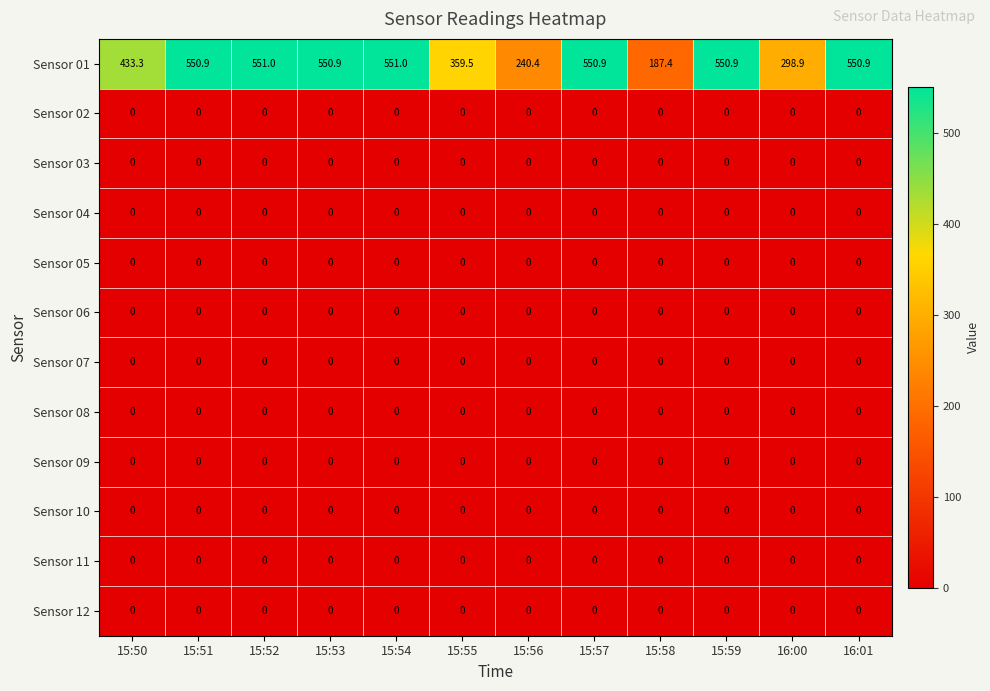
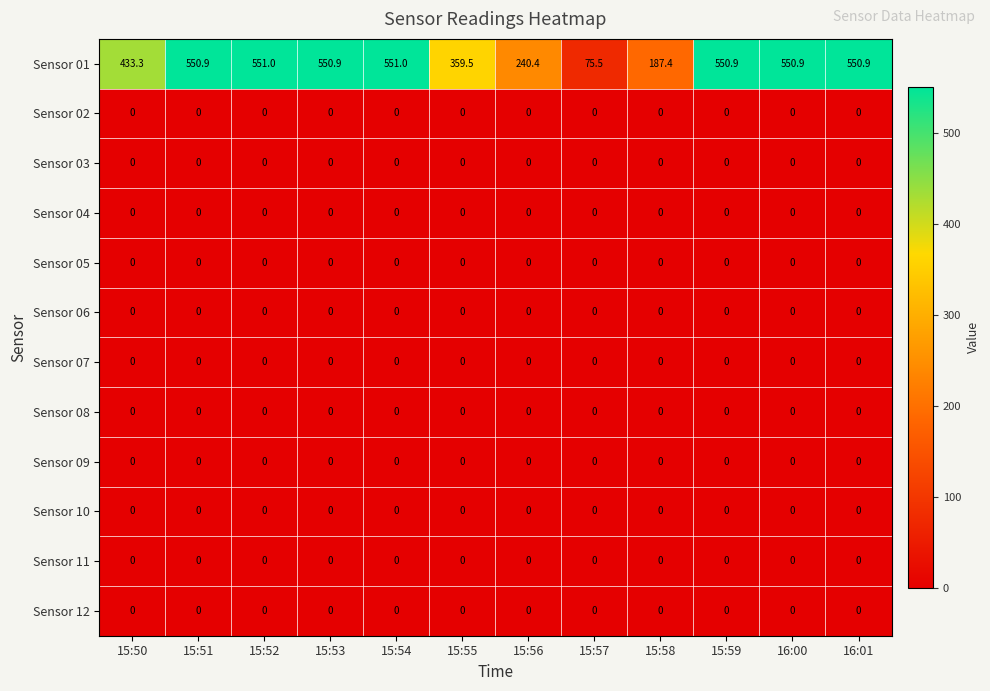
  {
    "Sensor 01": {
      "15:50": 433.3,
      "15:51": 550.9,
      "15:52": 551.0,
      "15:53": 550.9,
      "15:54": 551.0,
      "15:55": 359.5,
      "15:56": 240.4,
-     "15:57": 550.9,
+     "15:57": 75.5,
      "15:58": 187.4,
      "15:59": 550.9,
-     "16:00": 298.9,
+     "16:00": 550.9,
      "16:01": 550.9
    },
    "Sensor 02": {
      "15:50": 0,
      "15:51": 0,
      "15:52": 0,
      "15:53": 0,
      "15:54": 0,
      "15:55": 0,
      "15:56": 0,
      "15:57": 0,
      "15:58": 0,
      "15:59": 0,
      "16:00": 0,
      "16:01": 0
    },
    "Sensor 03": {
      "15:50": 0,
      "15:51": 0,
      "15:52": 0,
      "15:53": 0,
      "15:54": 0,
      "15:55": 0,
      "15:56": 0,
      "15:57": 0,
      "15:58": 0,
      "15:59": 0,
      "16:00": 0,
      "16:01": 0
    },
    "Sensor 04": {
      "15:50": 0,
      "15:51": 0,
      "15:52": 0,
      "15:53": 0,
      "15:54": 0,
      "15:55": 0,
      "15:56": 0,
      "15:57": 0,
      "15:58": 0,
      "15:59": 0,
      "16:00": 0,
      "16:01": 0
    },
    "Sensor 05": {
      "15:50": 0,
      "15:51": 0,
      "15:52": 0,
      "15:53": 0,
      "15:54": 0,
      "15:55": 0,
      "15:56": 0,
      "15:57": 0,
      "15:58": 0,
      "15:59": 0,
      "16:00": 0,
      "16:01": 0
    },
    "Sensor 06": {
      "15:50": 0,
      "15:51": 0,
      "15:52": 0,
      "15:53": 0,
      "15:54": 0,
      "15:55": 0,
      "15:56": 0,
      "15:57": 0,
      "15:58": 0,
      "15:59": 0,
      "16:00": 0,
      "16:01": 0
    },
    "Sensor 07": {
      "15:50": 0,
      "15:51": 0,
      "15:52": 0,
      "15:53": 0,
      "15:54": 0,
      "15:55": 0,
      "15:56": 0,
      "15:57": 0,
      "15:58": 0,
      "15:59": 0,
      "16:00": 0,
      "16:01": 0
    },
    "Sensor 08": {
      "15:50": 0,
      "15:51": 0,
      "15:52": 0,
      "15:53": 0,
      "15:54": 0,
      "15:55": 0,
      "15:56": 0,
      "15:57": 0,
      "15:58": 0,
      "15:59": 0,
      "16:00": 0,
      "16:01": 0
    },
    "Sensor 09": {
      "15:50": 0,
      "15:51": 0,
      "15:52": 0,
      "15:53": 0,
      "15:54": 0,
      "15:55": 0,
      "15:56": 0,
      "15:57": 0,
      "15:58": 0,
      "15:59": 0,
      "16:00": 0,
      "16:01": 0
    },
    "Sensor 10": {
      "15:50": 0,
      "15:51": 0,
      "15:52": 0,
      "15:53": 0,
      "15:54": 0,
      "15:55": 0,
      "15:56": 0,
      "15:57": 0,
      "15:58": 0,
      "15:59": 0,
      "16:00": 0,
      "16:01": 0
    },
    "Sensor 11": {
      "15:50": 0,
      "15:51": 0,
      "15:52": 0,
      "15:53": 0,
      "15:54": 0,
      "15:55": 0,
      "15:56": 0,
      "15:57": 0,
      "15:58": 0,
      "15:59": 0,
      "16:00": 0,
      "16:01": 0
    },
    "Sensor 12": {
      "15:50": 0,
      "15:51": 0,
      "15:52": 0,
      "15:53": 0,
      "15:54": 0,
      "15:55": 0,
      "15:56": 0,
      "15:57": 0,
      "15:58": 0,
      "15:59": 0,
      "16:00": 0,
      "16:01": 0
    }
  }
